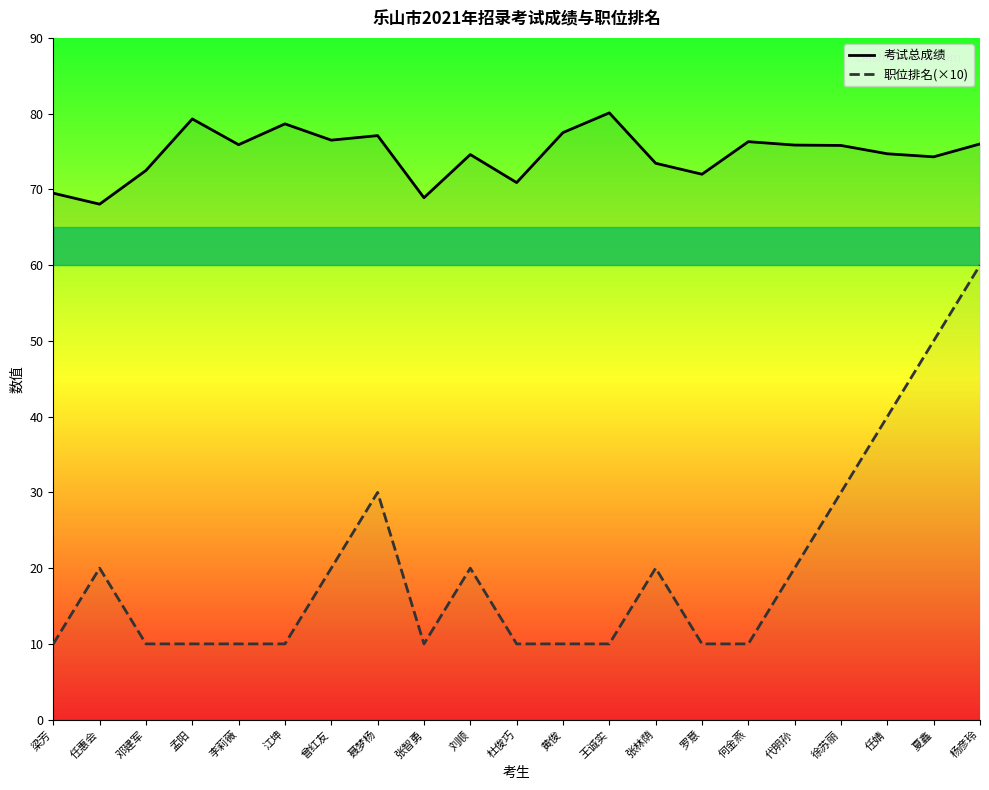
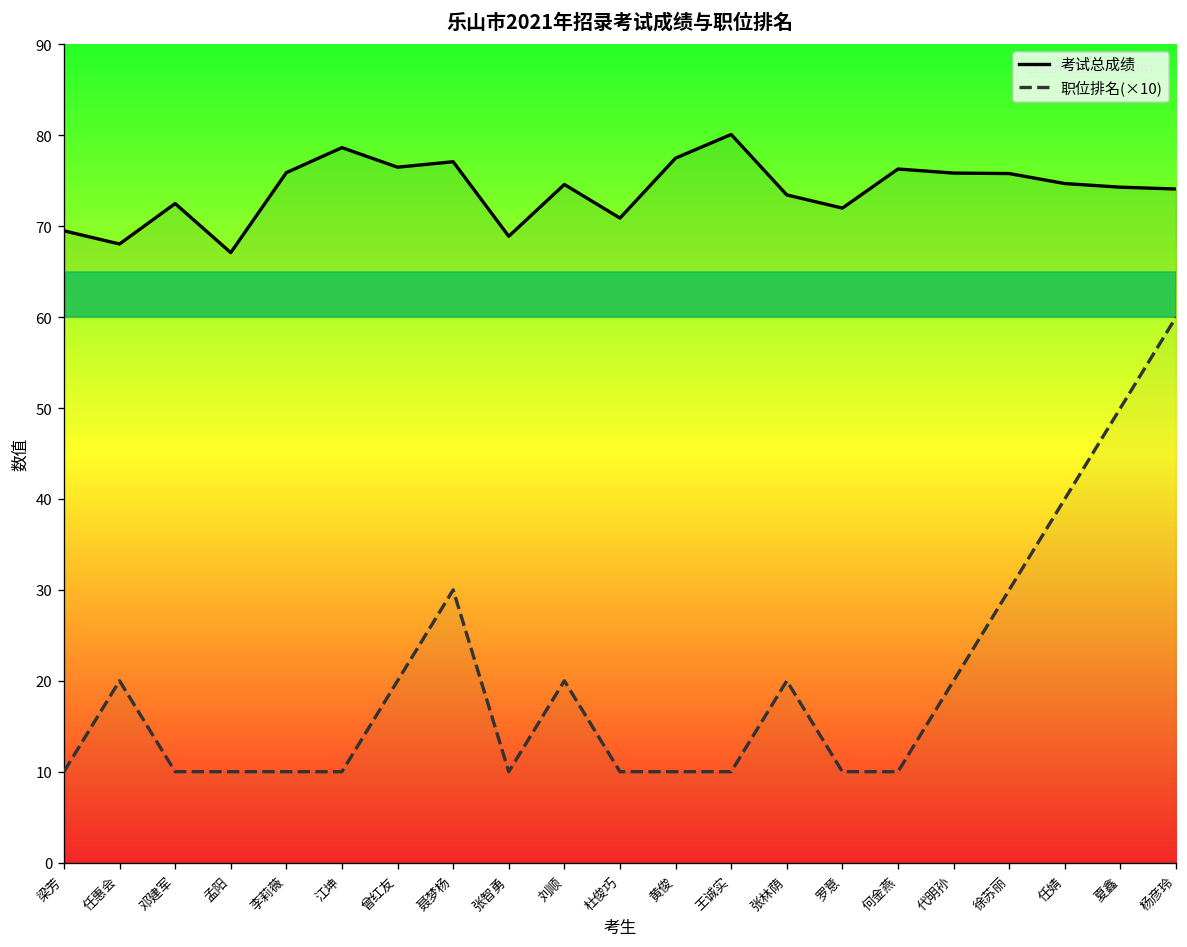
  {
    "考试总成绩": {
      "梁芳": 70,
      "任惠会": 68,
      "邓建军": 73,
-     "孟阳": 79,
+     "孟阳": 67,
      "李莉薇": 76,
      "江坤": 79,
      "曾红友": 77,
      "聂梦杨": 77,
      "张智勇": 69,
      "刘顺": 75,
      "杜俊巧": 71,
      "黄俊": 78,
      "王诚实": 80,
      "张林荫": 73,
      "罗意": 72,
      "何金燕": 76,
      "代明孙": 76,
      "徐苏丽": 76,
      "任婧": 75,
      "夏鑫": 74,
-     "杨彦玲": 76
+     "杨彦玲": 74
    },
    "职位排名(×10)": {
      "梁芳": 10,
      "任惠会": 20,
      "邓建军": 10,
      "孟阳": 10,
      "李莉薇": 10,
      "江坤": 10,
      "曾红友": 20,
      "聂梦杨": 30,
      "张智勇": 10,
      "刘顺": 20,
      "杜俊巧": 10,
      "黄俊": 10,
      "王诚实": 10,
      "张林荫": 20,
      "罗意": 10,
      "何金燕": 10,
      "代明孙": 20,
      "徐苏丽": 30,
      "任婧": 40,
      "夏鑫": 50
    }
  }
